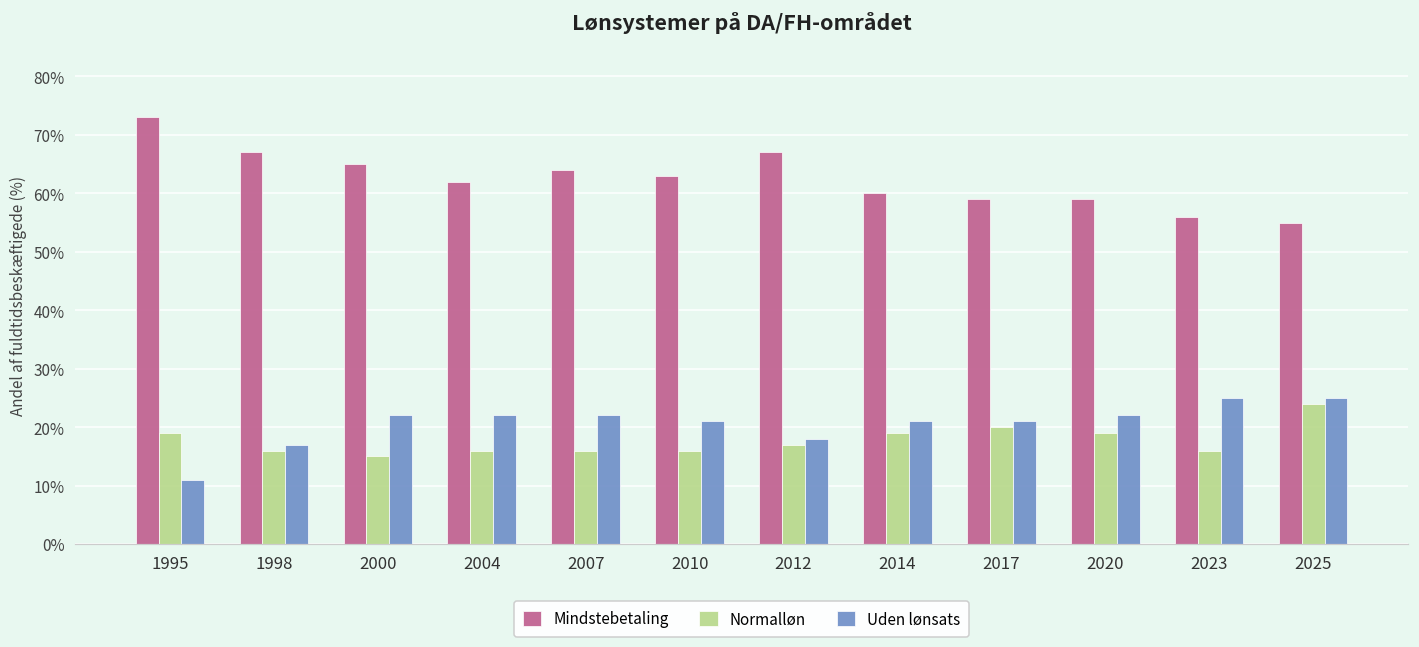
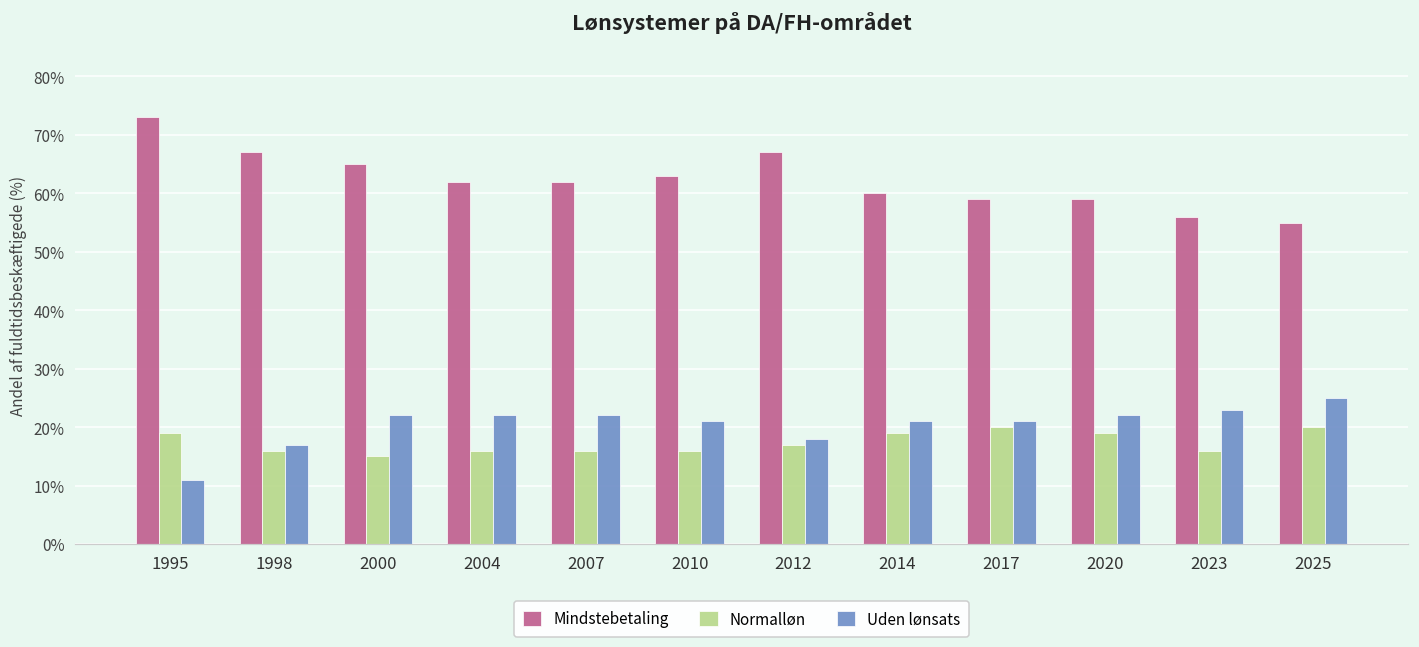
  {
    "Mindstebetaling": {
      "1995": "73%",
      "1998": "67%",
      "2000": "65%",
      "2004": "62%",
-     "2007": "64%",
+     "2007": "62%",
      "2010": "63%",
      "2012": "67%",
      "2014": "60%",
      "2017": "59%",
      "2020": "59%",
      "2023": "56%",
      "2025": "55%"
    },
    "Normalløn": {
      "1995": "19%",
      "1998": "16%",
      "2000": "15%",
      "2004": "16%",
      "2007": "16%",
      "2010": "16%",
      "2012": "17%",
      "2014": "19%",
      "2017": "20%",
      "2020": "19%",
      "2023": "16%",
-     "2025": "24%"
+     "2025": "20%"
    },
    "Uden lønsats": {
      "1995": "11%",
      "1998": "17%",
      "2000": "22%",
      "2004": "22%",
      "2007": "22%",
      "2010": "21%",
      "2012": "18%",
      "2014": "21%",
      "2017": "21%",
      "2020": "22%",
-     "2023": "25%",
+     "2023": "23%",
      "2025": "25%"
    }
  }
